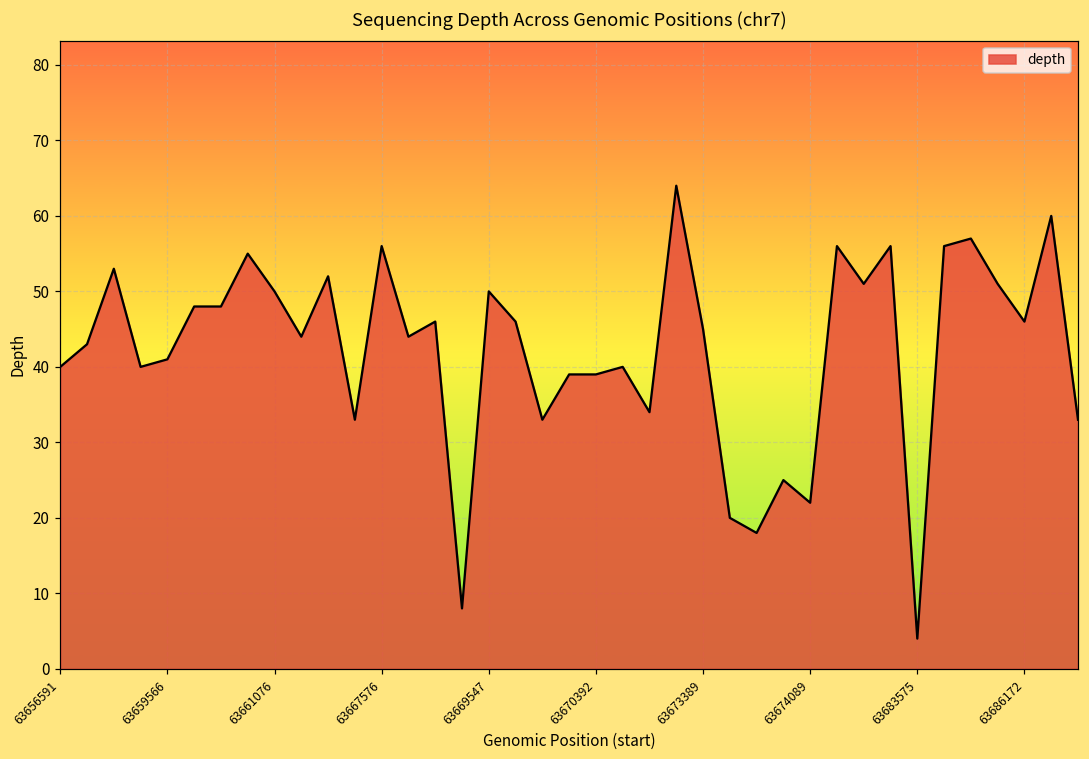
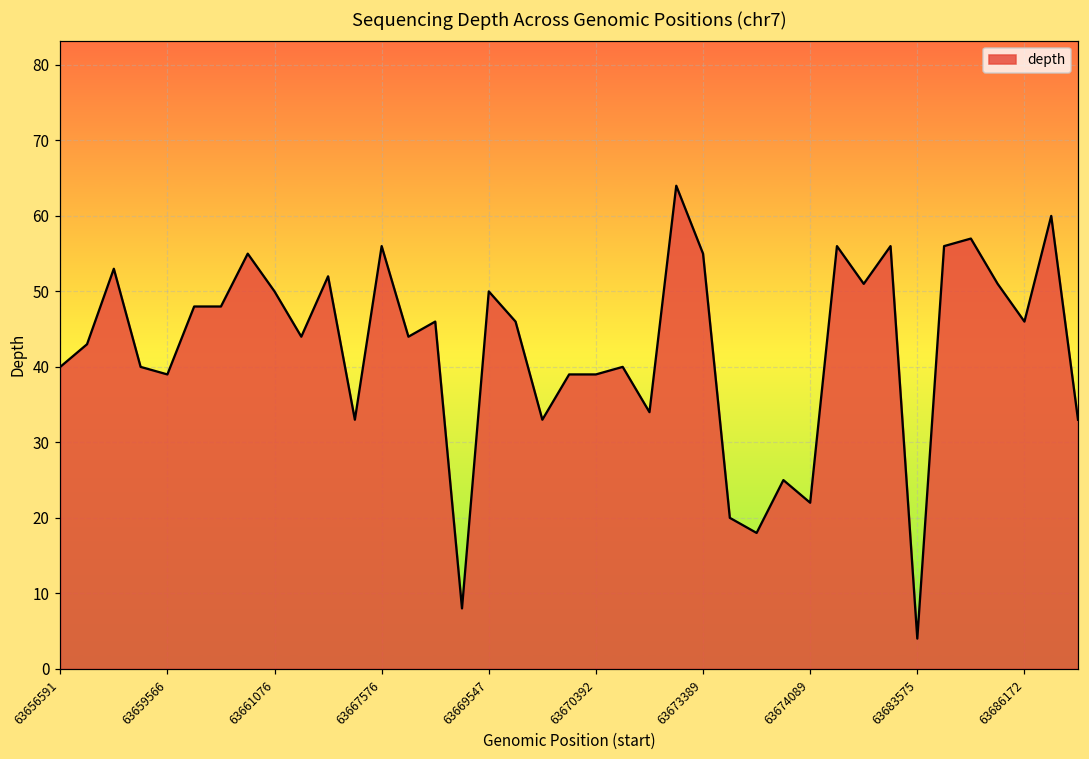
  {
    "63656591": 40,
-   "63659566": 41,
+   "63659566": 39,
    "63661076": 50,
    "63667576": 56,
    "63669547": 50,
    "63670392": 39,
-   "63673389": 45,
+   "63673389": 55,
    "63674089": 22,
    "63683575": 4,
    "63686172": 46
  }
